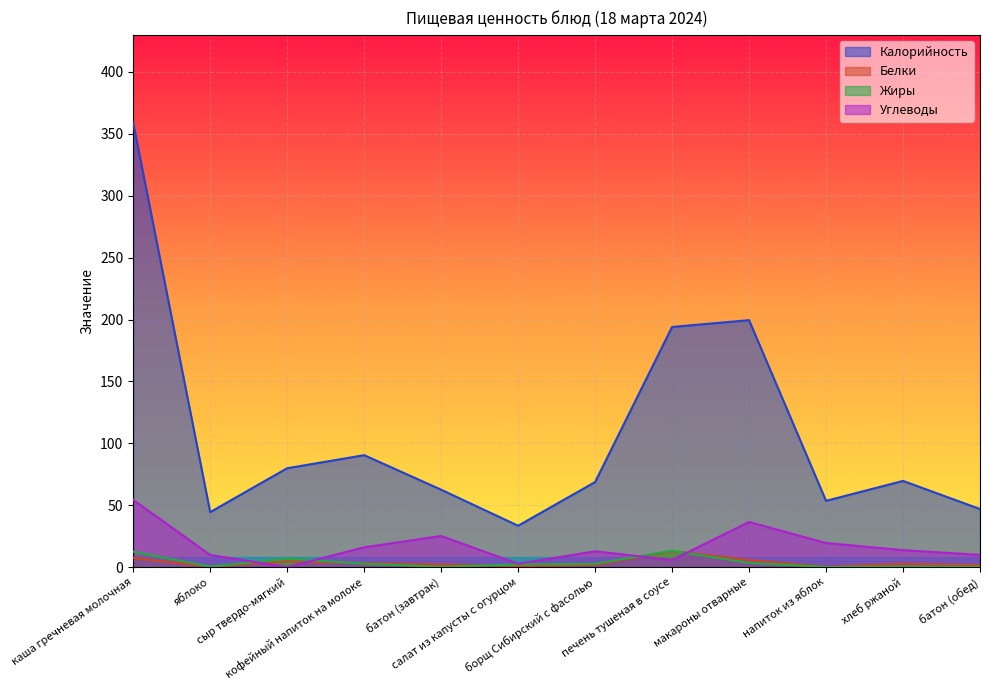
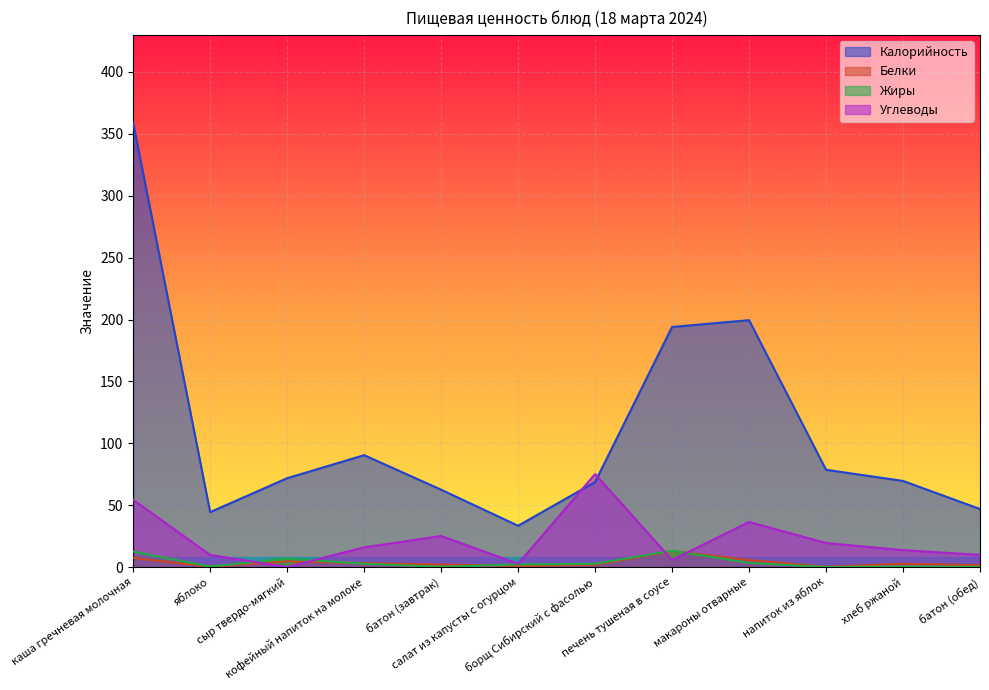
  {
    "Калорийность": {
      "каша гречневая молочная": 359,
      "яблоко": 44,
-     "сыр твердо-мягкий": 80,
+     "сыр твердо-мягкий": 72,
      "кофейный напиток на молоке": 90,
      "батон (завтрак)": 63,
      "салат из капусты с огурцом": 33,
      "борщ Сибирский с фасолью": 69,
      "печень тушеная в соусе": 194,
      "макароны отварные": 199,
-     "напиток из яблок": 54,
+     "напиток из яблок": 79,
      "хлеб ржаной": 70,
      "батон (обед)": 47
    },
    "Жиры": {
      "каша гречневая молочная": 13
    },
    "Углеводы": {
      "каша гречневая молочная": 54,
      "яблоко": 10,
      "кофейный напиток на молоке": 16,
      "батон (завтрак)": 25,
-     "борщ Сибирский с фасолью": 13,
+     "борщ Сибирский с фасолью": 75,
      "макароны отварные": 36,
      "напиток из яблок": 19,
      "хлеб ржаной": 14,
      "батон (обед)": 10
    }
  }
